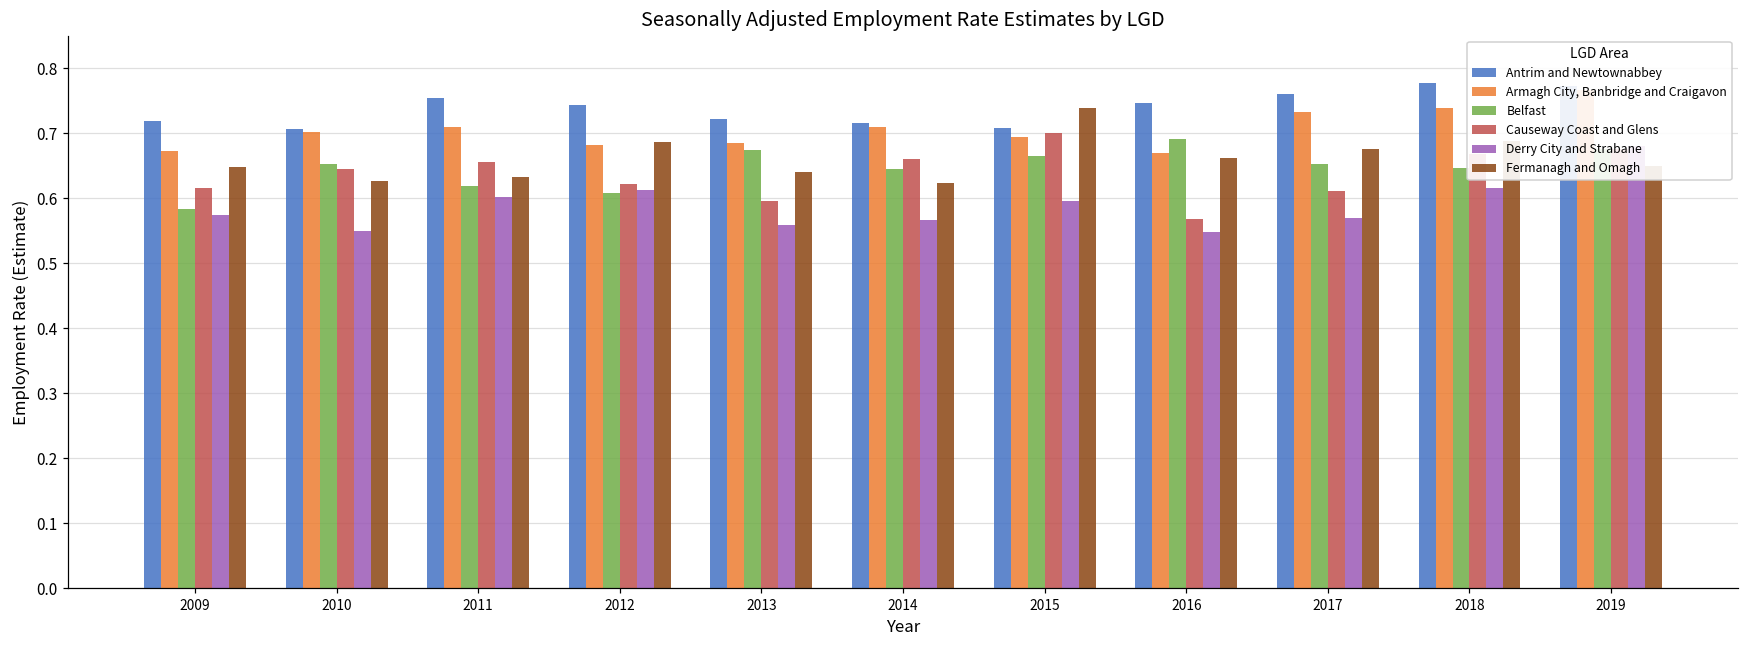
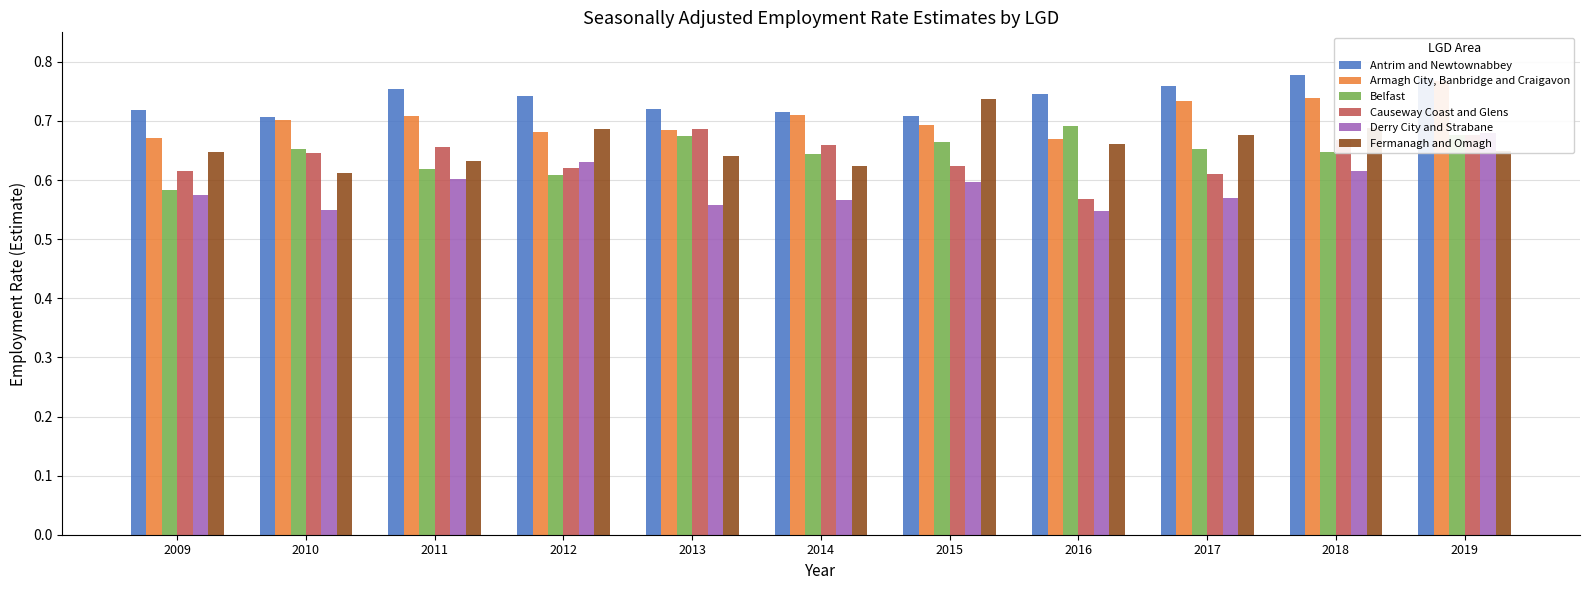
  {
    "Antrim and Newtownabbey": {
      "2009": 0.72,
      "2010": 0.71,
      "2011": 0.75,
      "2012": 0.74,
      "2013": 0.72,
      "2014": 0.72,
      "2015": 0.71,
      "2016": 0.75,
      "2017": 0.76,
      "2018": 0.78
    },
    "Armagh City, Banbridge and Craigavon": {
      "2009": 0.67,
      "2010": 0.70,
      "2011": 0.71,
      "2012": 0.68,
      "2013": 0.68,
      "2014": 0.71,
      "2015": 0.69,
      "2016": 0.67,
      "2017": 0.73,
      "2018": 0.74
    },
    "Belfast": {
      "2009": 0.58,
      "2010": 0.65,
      "2011": 0.62,
      "2012": 0.61,
      "2013": 0.67,
      "2014": 0.64,
      "2015": 0.67,
      "2016": 0.69,
      "2017": 0.65,
      "2018": 0.65
    },
    "Causeway Coast and Glens": {
      "2009": 0.62,
      "2010": 0.65,
      "2011": 0.66,
      "2012": 0.62,
-     "2013": 0.60,
+     "2013": 0.69,
      "2014": 0.66,
-     "2015": 0.70,
+     "2015": 0.62,
      "2016": 0.57,
      "2017": 0.61
    },
    "Derry City and Strabane": {
      "2009": 0.57,
      "2010": 0.55,
      "2011": 0.60,
-     "2012": 0.61,
+     "2012": 0.63,
      "2013": 0.56,
      "2014": 0.57,
      "2015": 0.60,
      "2016": 0.55,
      "2017": 0.57,
      "2018": 0.62
    },
    "Fermanagh and Omagh": {
      "2009": 0.65,
-     "2010": 0.63,
+     "2010": 0.61,
      "2011": 0.63,
      "2012": 0.69,
      "2013": 0.64,
      "2014": 0.62,
      "2015": 0.74,
      "2016": 0.66,
      "2017": 0.68
    }
  }
